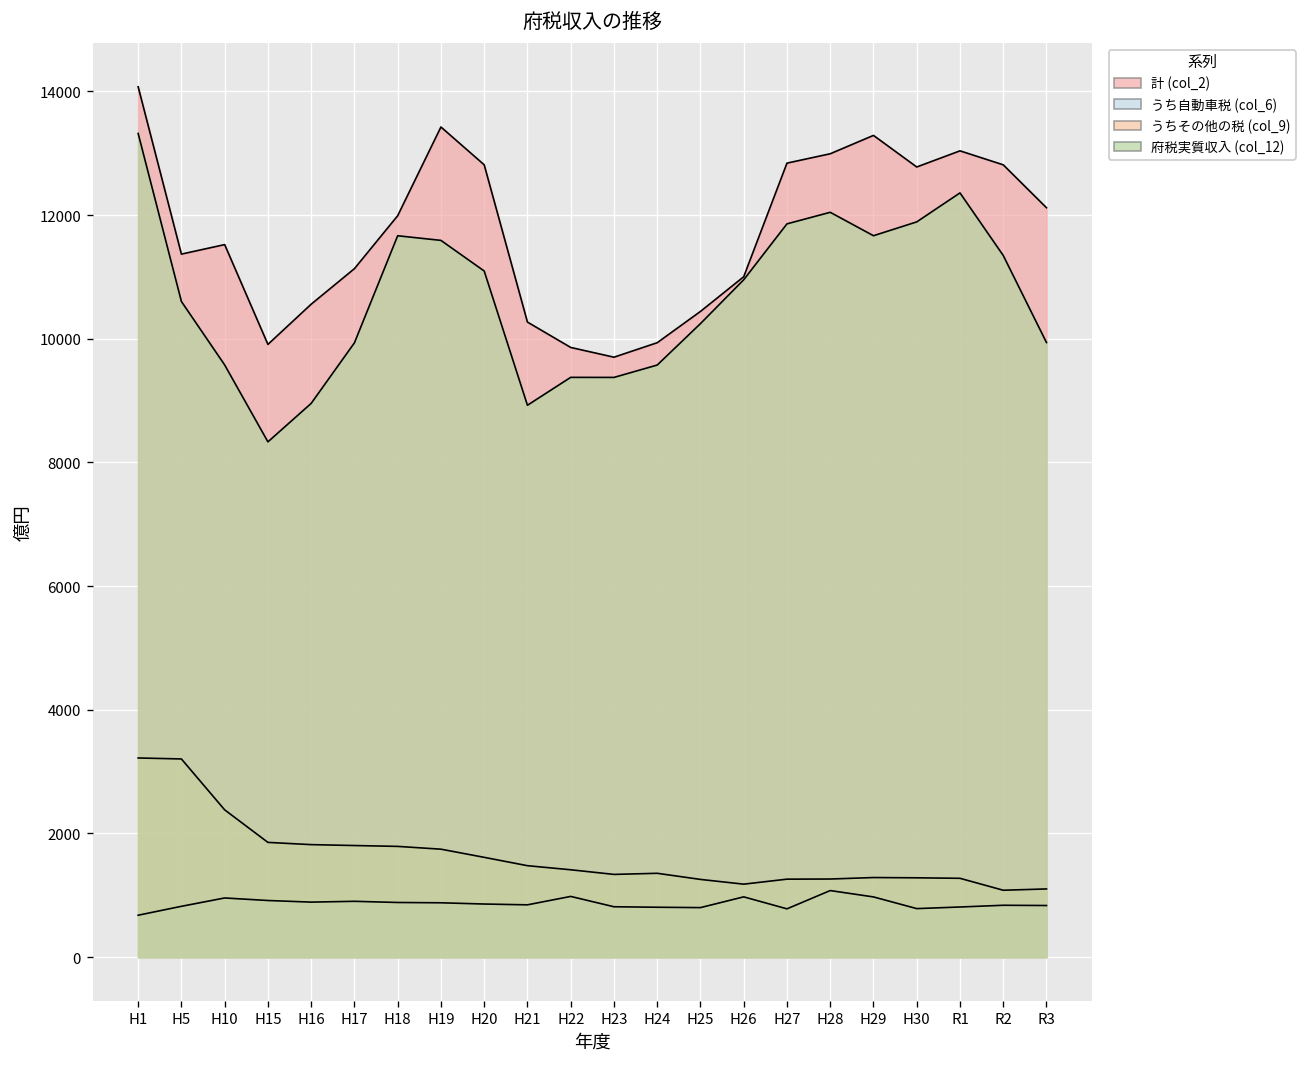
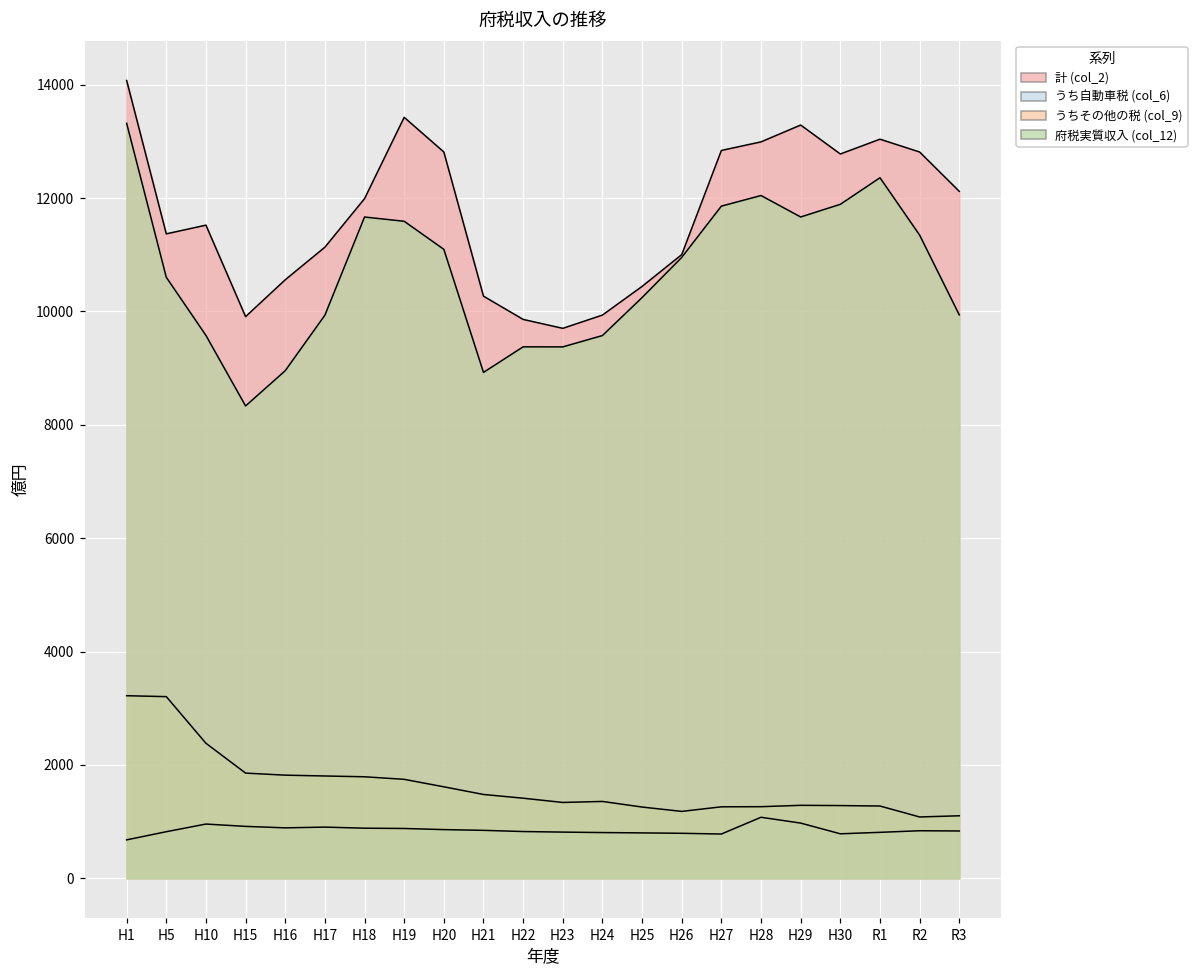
  {
    "うち自動車税 (col_6)": {
      "H1": 700,
      "H5": 800,
      "H10": 1000,
      "H15": 900,
      "H16": 900,
      "H17": 900,
      "H18": 900,
      "H19": 900,
      "H20": 900,
      "H21": 800,
-     "H22": 1000,
+     "H22": 800,
      "H23": 800,
      "H24": 800,
      "H25": 800,
-     "H26": 1000,
+     "H26": 800,
      "H27": 800,
      "H28": 1100,
      "H29": 1000,
      "H30": 800,
      "R1": 800,
      "R2": 800,
      "R3": 800
    },
    "府税実質収入 (col_12)": {
      "H1": 13300,
      "H5": 10600,
      "H10": 9600,
      "H15": 8300,
      "H16": 9000,
      "H17": 9900,
      "H18": 11700,
      "H19": 11600,
      "H20": 11100,
      "H21": 8900,
      "H22": 9400,
      "H23": 9400,
      "H24": 9600,
      "H25": 10200,
      "H26": 11000,
      "H27": 11900,
      "H28": 12000,
      "H29": 11700,
      "H30": 11900,
      "R1": 12400,
      "R2": 11300,
      "R3": 9900
    }
  }
